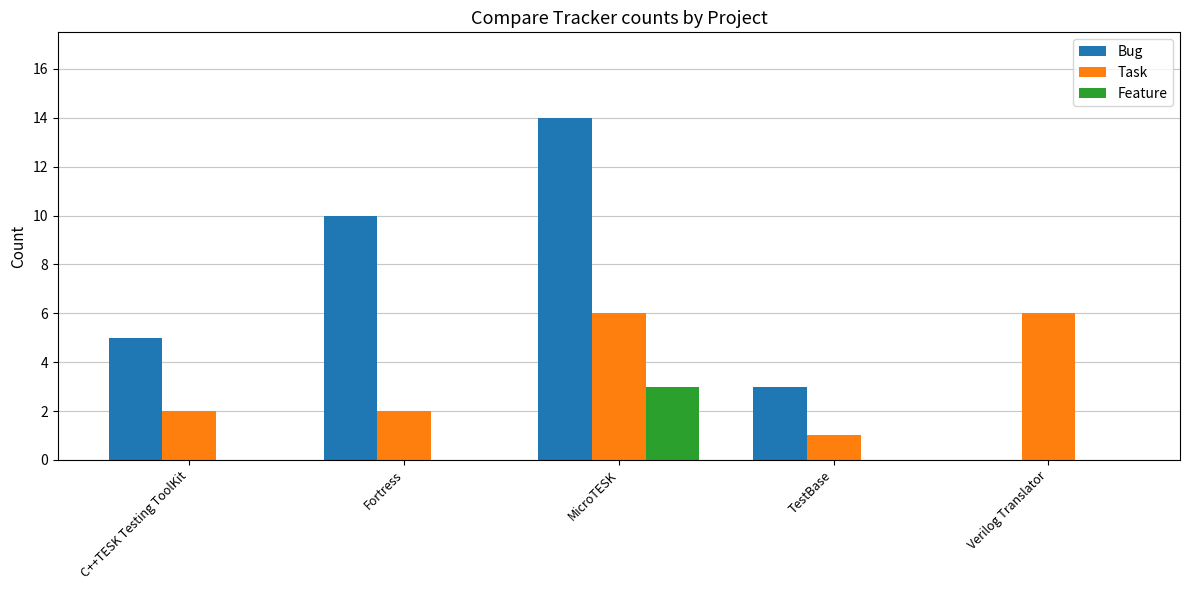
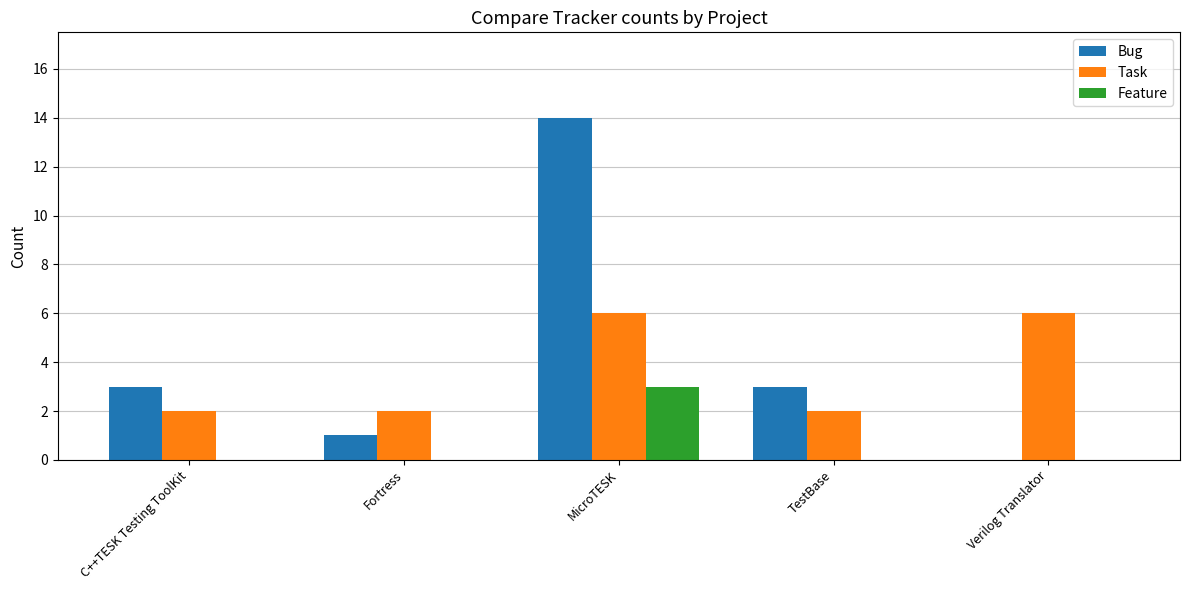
  {
    "Bug": {
-     "C++TESK Testing ToolKit": 5,
-     "Fortress": 10,
+     "C++TESK Testing ToolKit": 3,
+     "Fortress": 1,
      "MicroTESK": 14,
      "TestBase": 3,
      "Verilog Translator": 0
    },
    "Task": {
      "C++TESK Testing ToolKit": 2,
      "Fortress": 2,
      "MicroTESK": 6,
-     "TestBase": 1,
+     "TestBase": 2,
      "Verilog Translator": 6
    },
    "Feature": {
      "C++TESK Testing ToolKit": 0,
      "Fortress": 0,
      "MicroTESK": 3,
      "TestBase": 0,
      "Verilog Translator": 0
    }
  }
